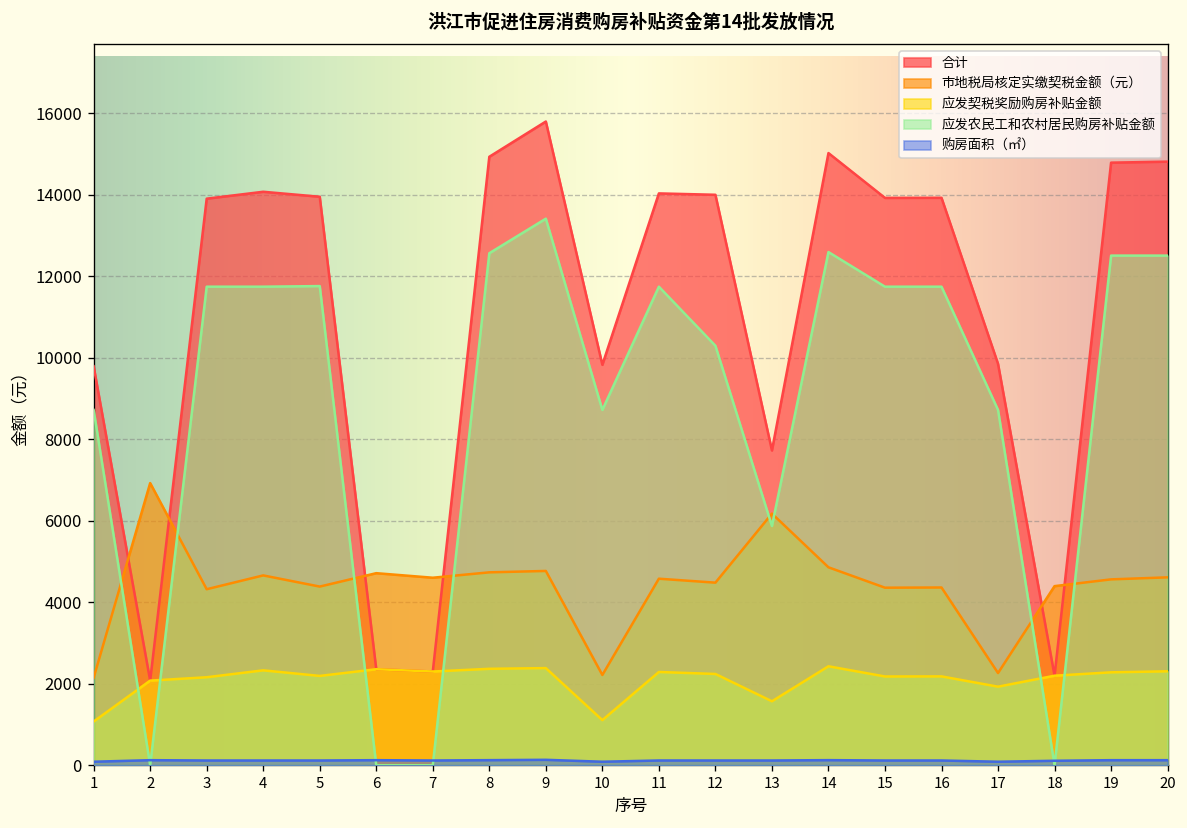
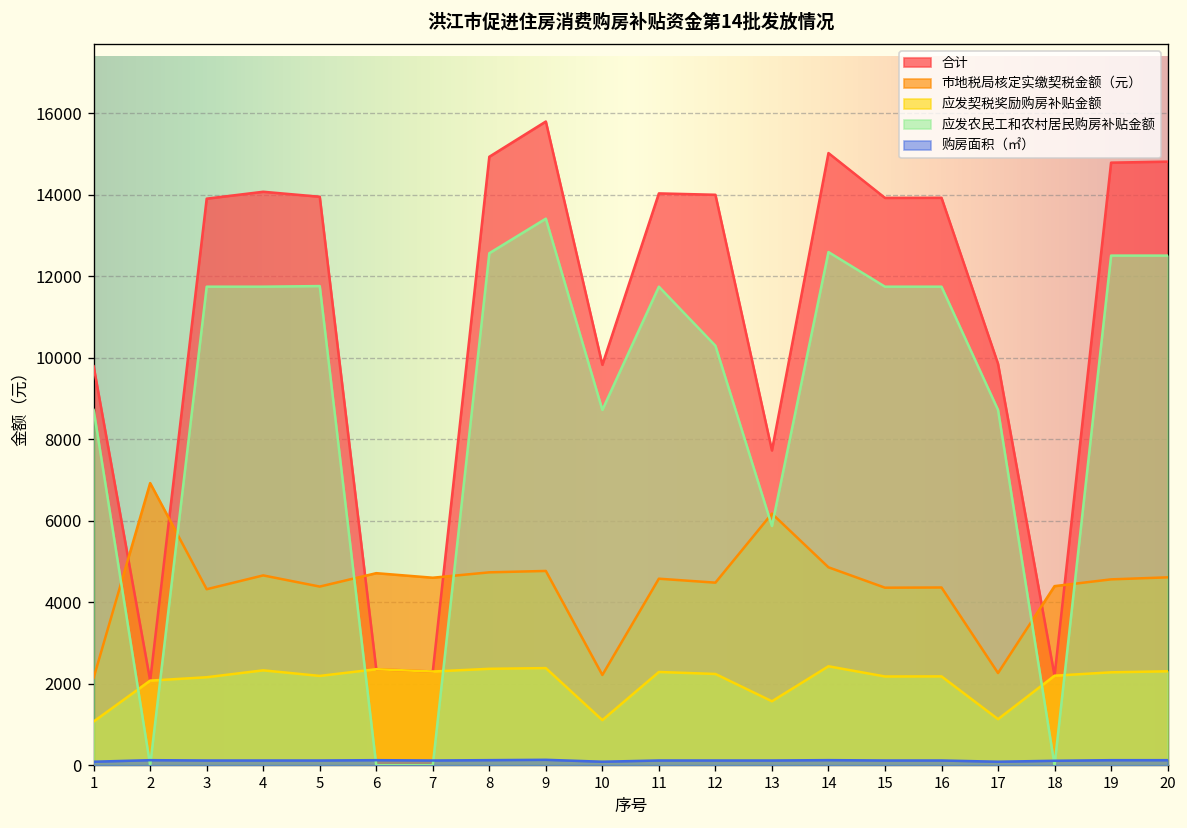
  {
    "合计": {
      "1": 9800,
      "3": 13900,
      "4": 14100,
      "5": 14000,
      "8": 14900,
      "9": 15800,
      "10": 9800,
      "11": 14000,
      "12": 14000,
      "13": 7700,
      "14": 15000,
      "15": 13900,
      "16": 13900,
      "17": 9900,
      "19": 14800,
      "20": 14800
    },
    "市地税局核定实缴契税金额（元）": {
      "1": 2100,
      "2": 6900,
      "3": 4300,
      "4": 4700,
      "5": 4400,
      "6": 4700,
      "7": 4600,
      "8": 4700,
      "9": 4800,
      "10": 2200,
      "11": 4600,
      "12": 4500,
      "13": 6200,
      "14": 4900,
      "15": 4400,
      "16": 4400,
      "17": 2300,
      "18": 4400,
      "19": 4600,
      "20": 4600
    },
    "应发契税奖励购房补贴金额": {
      "1": 1100,
      "3": 2200,
      "4": 2300,
      "5": 2200,
      "8": 2400,
      "9": 2400,
      "10": 1100,
      "11": 2300,
      "12": 2200,
      "13": 1600,
      "14": 2400,
      "15": 2200,
      "16": 2200,
-     "17": 1900,
+     "17": 1100,
      "19": 2300,
      "20": 2300
    },
    "应发农民工和农村居民购房补贴金额": {
      "1": 8700,
      "2": 0,
      "3": 11700,
      "4": 11700,
      "5": 11800,
      "6": 0,
      "7": 0,
      "8": 12600,
      "9": 13400,
      "10": 8700,
      "11": 11700,
      "12": 10300,
      "13": 5900,
      "14": 12600,
      "15": 11700,
      "16": 11700,
      "17": 8700,
      "18": 0,
      "19": 12500,
      "20": 12500
    },
    "购房面积（㎡）": {
      "1": 100,
      "2": 100,
      "3": 100,
      "4": 100,
      "5": 100,
      "6": 100,
      "7": 100,
      "8": 100,
      "9": 100,
      "10": 100,
      "11": 100,
      "12": 100,
      "13": 100,
      "14": 100,
      "15": 100,
      "16": 100,
      "17": 100,
      "18": 100,
      "19": 100,
      "20": 100
    }
  }
